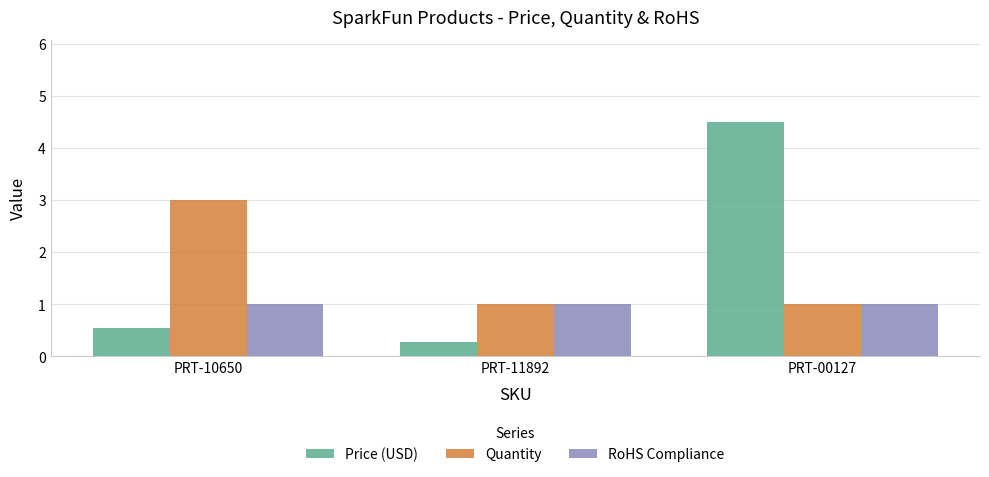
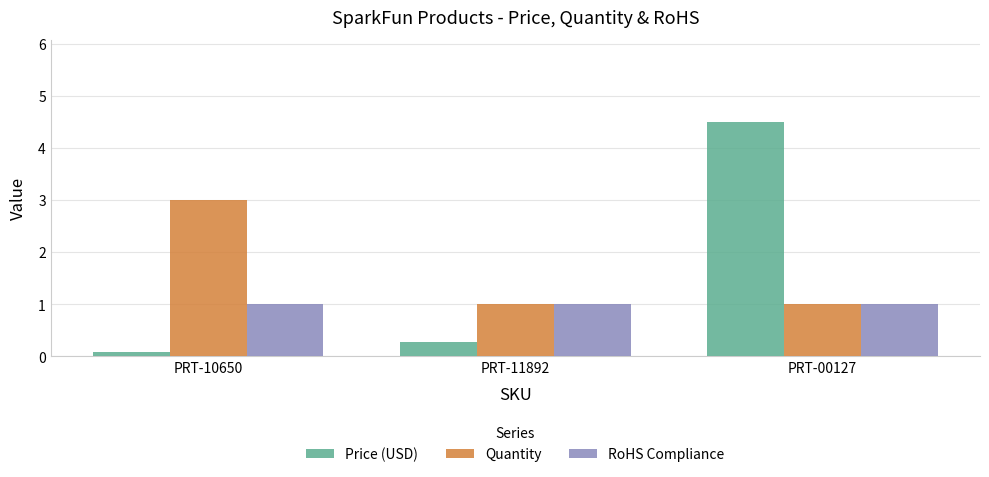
  {
    "Price (USD)": {
-     "PRT-10650": 0.6,
+     "PRT-10650": 0.1,
      "PRT-11892": 0.3,
      "PRT-00127": 4.5
    },
    "Quantity": {
      "PRT-10650": 3.0,
      "PRT-11892": 1.0,
      "PRT-00127": 1.0
    },
    "RoHS Compliance": {
      "PRT-10650": 1.0,
      "PRT-11892": 1.0,
      "PRT-00127": 1.0
    }
  }
